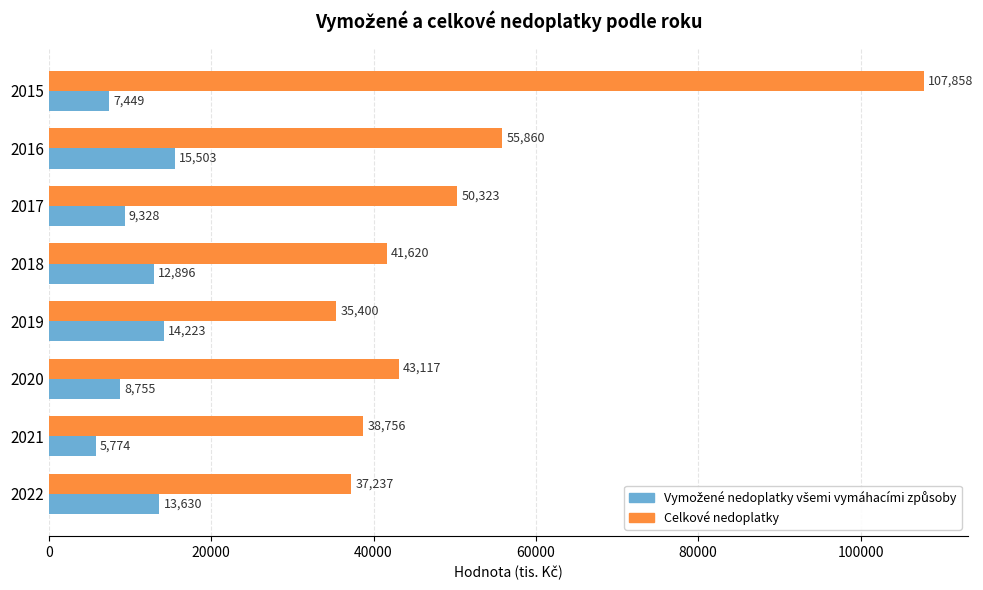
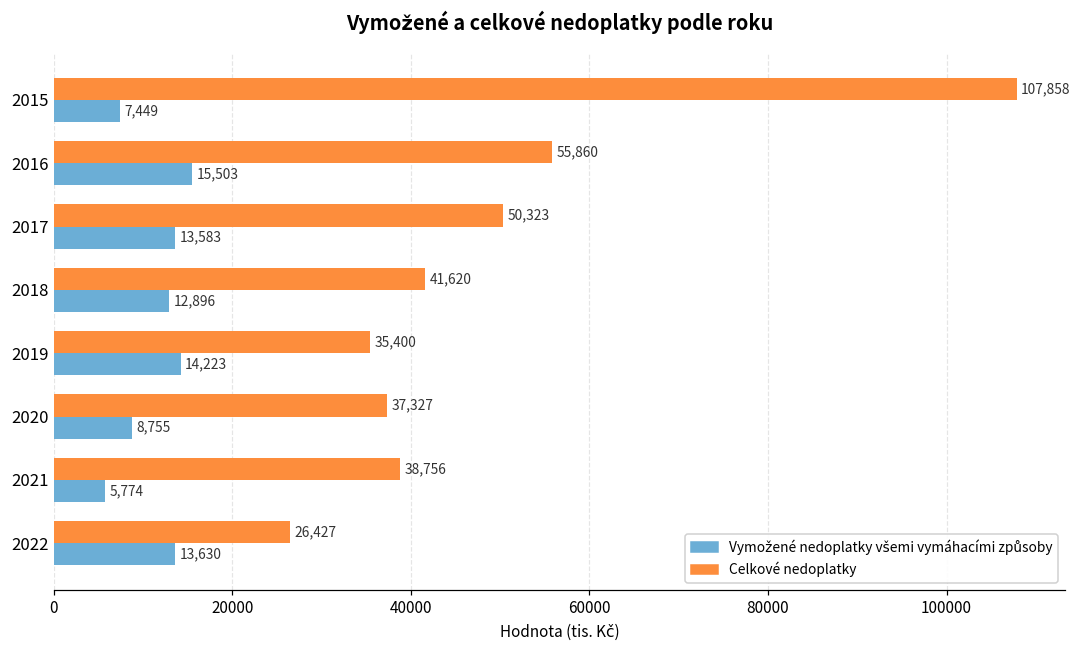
  {
    "Vymožené nedoplatky všemi vymáhacími způsoby": {
      "2015": "7,449",
      "2016": "15,503",
-     "2017": "9,328",
+     "2017": "13,583",
      "2018": "12,896",
      "2019": "14,223",
      "2020": "8,755",
      "2021": "5,774",
      "2022": "13,630"
    },
    "Celkové nedoplatky": {
      "2015": "107,858",
      "2016": "55,860",
      "2017": "50,323",
      "2018": "41,620",
      "2019": "35,400",
-     "2020": "43,117",
+     "2020": "37,327",
      "2021": "38,756",
-     "2022": "37,237"
+     "2022": "26,427"
    }
  }
